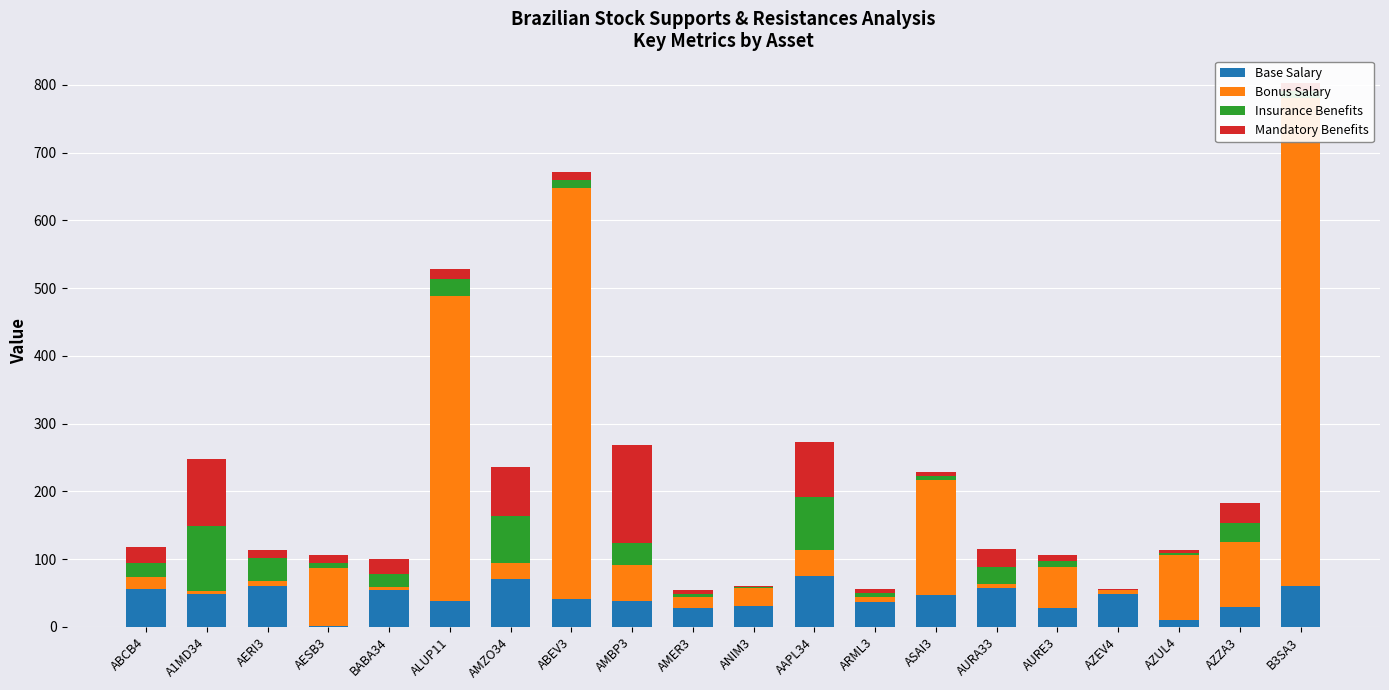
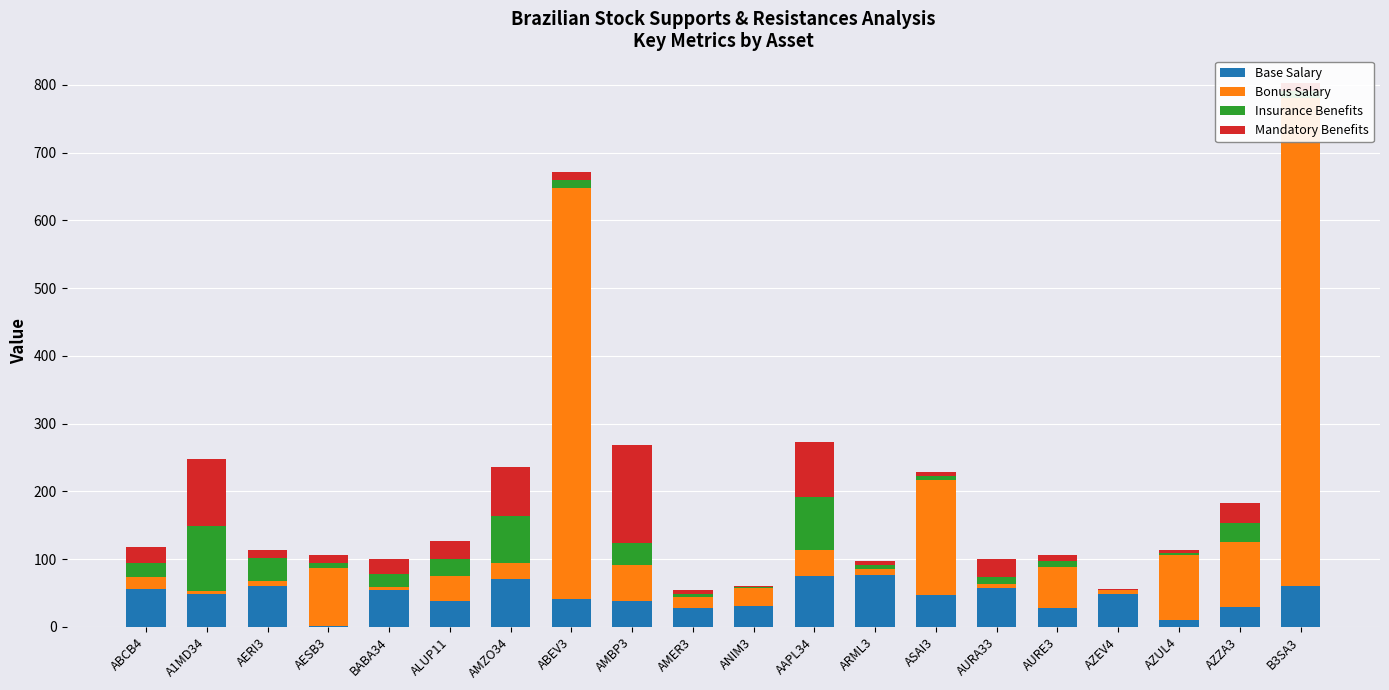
  {
    "Base Salary": {
      "ABCB4": 60,
      "A1MD34": 50,
      "AERI3": 60,
      "BABA34": 50,
      "ALUP11": 40,
      "AMZO34": 70,
      "ABEV3": 40,
      "AMBP3": 40,
      "AMER3": 30,
      "ANIM3": 30,
      "AAPL34": 80,
-     "ARML3": 40,
+     "ARML3": 80,
      "ASAI3": 50,
      "AURA33": 60,
      "AURE3": 30,
      "AZEV4": 50,
      "AZUL4": 10,
      "AZZA3": 30,
      "B3SA3": 60
    },
    "Bonus Salary": {
      "ABCB4": 20,
      "A1MD34": 0,
      "AERI3": 10,
      "AESB3": 90,
      "BABA34": 0,
-     "ALUP11": 450,
+     "ALUP11": 40,
      "AMZO34": 20,
      "ABEV3": 610,
      "AMBP3": 50,
      "AMER3": 20,
      "ANIM3": 30,
      "AAPL34": 40,
      "ARML3": 10,
      "ASAI3": 170,
      "AURA33": 10,
      "AURE3": 60,
      "AZEV4": 0,
      "AZUL4": 100,
      "AZZA3": 90
    },
    "Insurance Benefits": {
      "ABCB4": 20,
      "A1MD34": 100,
      "AERI3": 30,
      "AESB3": 10,
      "BABA34": 20,
      "ALUP11": 30,
      "AMZO34": 70,
      "ABEV3": 10,
      "AMBP3": 30,
      "AMER3": 10,
      "AAPL34": 80,
      "ARML3": 10,
      "ASAI3": 10,
-     "AURA33": 20,
+     "AURA33": 10,
      "AURE3": 10,
      "AZZA3": 30
    },
    "Mandatory Benefits": {
      "ABCB4": 20,
      "A1MD34": 100,
      "AERI3": 10,
      "AESB3": 10,
      "BABA34": 20,
-     "ALUP11": 10,
+     "ALUP11": 30,
      "AMZO34": 70,
      "ABEV3": 10,
      "AMBP3": 140,
      "AMER3": 10,
      "AAPL34": 80,
      "ARML3": 10,
      "ASAI3": 10,
      "AURA33": 30,
      "AURE3": 10,
      "AZZA3": 30
    }
  }
